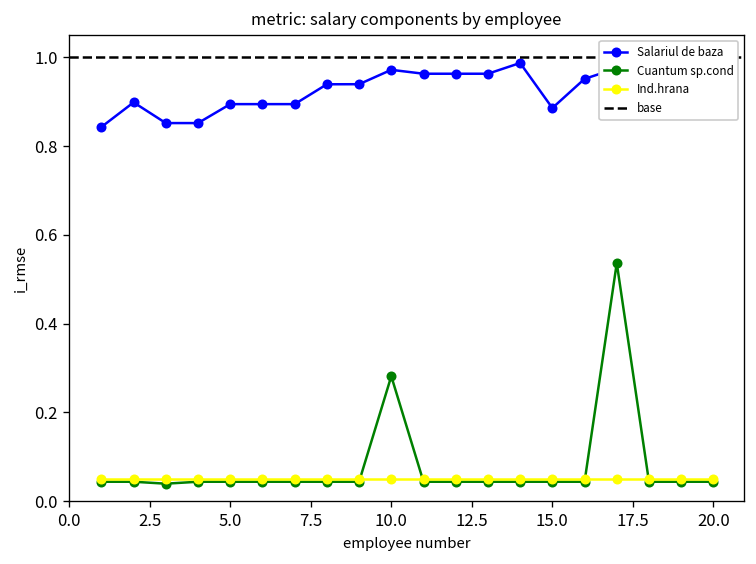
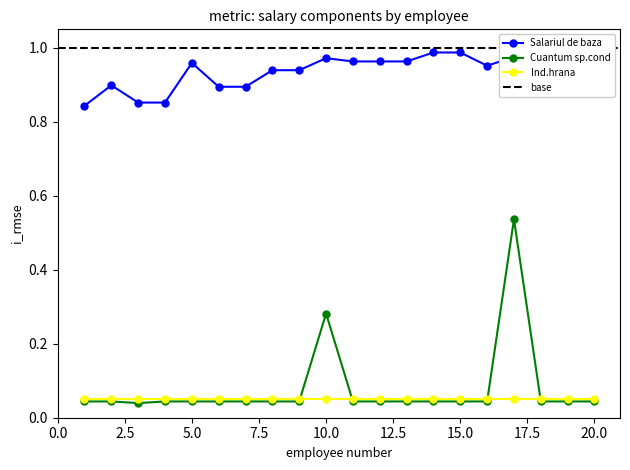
  {
    "Salariul de baza": {
-     "5.0": 0.89,
+     "5.0": 0.96,
      "10.0": 0.97,
-     "15.0": 0.89
+     "15.0": 0.99
    },
    "Cuantum sp.cond": {
      "10.0": 0.28
    },
    "Ind.hrana": {
      "10.0": 0.05
    }
  }
